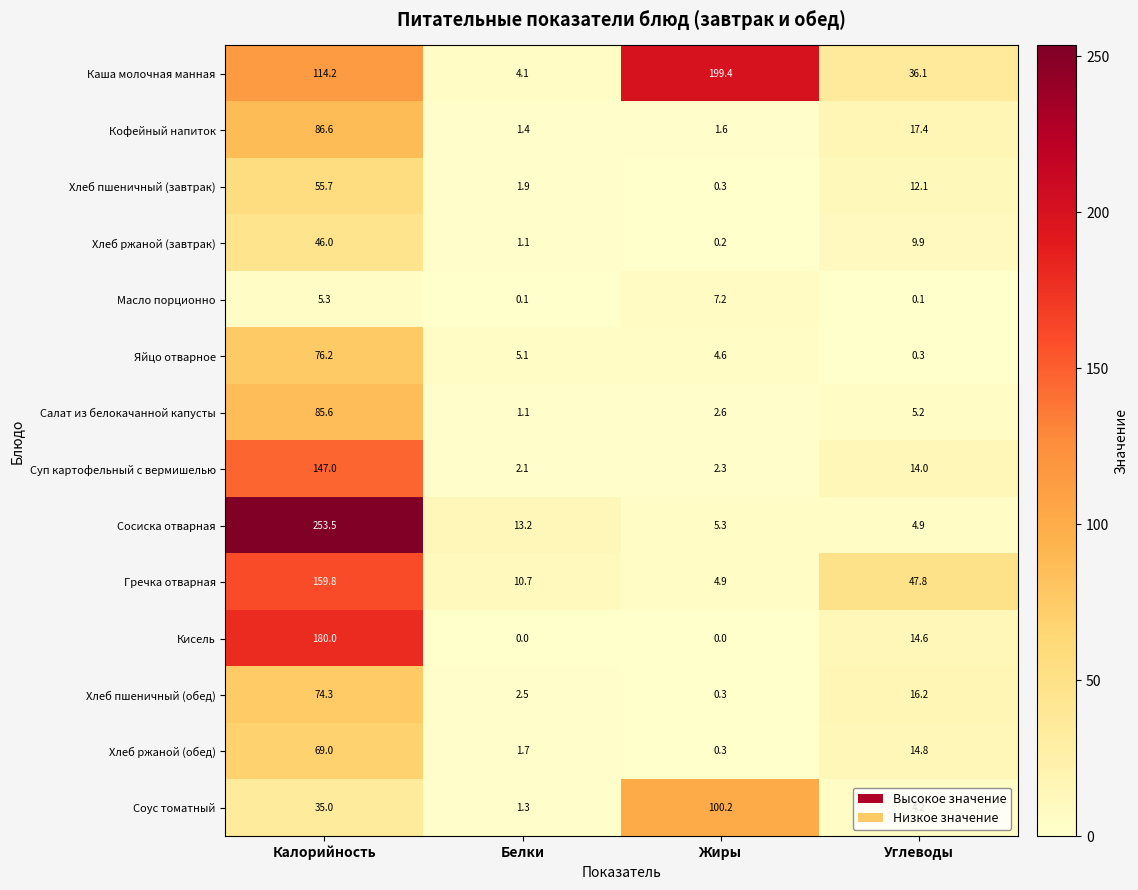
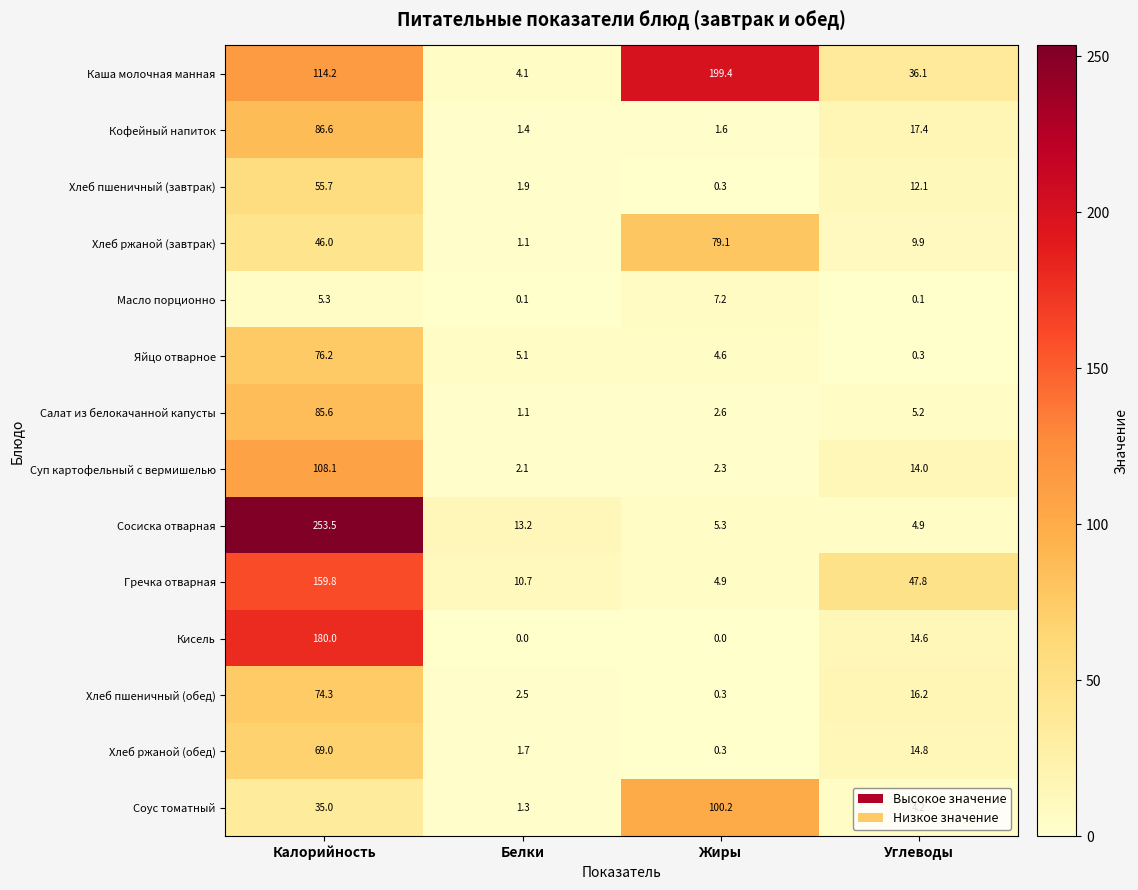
  {
    "Каша молочная манная": {
      "Калорийность": 114.2,
      "Белки": 4.1,
      "Жиры": 199.4,
      "Углеводы": 36.1
    },
    "Кофейный напиток": {
      "Калорийность": 86.6,
      "Белки": 1.4,
      "Жиры": 1.6,
      "Углеводы": 17.4
    },
    "Хлеб пшеничный (завтрак)": {
      "Калорийность": 55.7,
      "Белки": 1.9,
      "Жиры": 0.3,
      "Углеводы": 12.1
    },
    "Хлеб ржаной (завтрак)": {
      "Калорийность": 46.0,
      "Белки": 1.1,
-     "Жиры": 0.2,
+     "Жиры": 79.1,
      "Углеводы": 9.9
    },
    "Масло порционно": {
      "Калорийность": 5.3,
      "Белки": 0.1,
      "Жиры": 7.2,
      "Углеводы": 0.1
    },
    "Яйцо отварное": {
      "Калорийность": 76.2,
      "Белки": 5.1,
      "Жиры": 4.6,
      "Углеводы": 0.3
    },
    "Салат из белокачанной капусты": {
      "Калорийность": 85.6,
      "Белки": 1.1,
      "Жиры": 2.6,
      "Углеводы": 5.2
    },
    "Суп картофельный с вермишелью": {
-     "Калорийность": 147.0,
+     "Калорийность": 108.1,
      "Белки": 2.1,
      "Жиры": 2.3,
      "Углеводы": 14.0
    },
    "Сосиска отварная": {
      "Калорийность": 253.5,
      "Белки": 13.2,
      "Жиры": 5.3,
      "Углеводы": 4.9
    },
    "Гречка отварная": {
      "Калорийность": 159.8,
      "Белки": 10.7,
      "Жиры": 4.9,
      "Углеводы": 47.8
    },
    "Кисель": {
      "Калорийность": 180.0,
      "Белки": 0.0,
      "Жиры": 0.0,
      "Углеводы": 14.6
    },
    "Хлеб пшеничный (обед)": {
      "Калорийность": 74.3,
      "Белки": 2.5,
      "Жиры": 0.3,
      "Углеводы": 16.2
    },
    "Хлеб ржаной (обед)": {
      "Калорийность": 69.0,
      "Белки": 1.7,
      "Жиры": 0.3,
      "Углеводы": 14.8
    },
    "Соус томатный": {
      "Калорийность": 35.0,
      "Белки": 1.3,
      "Жиры": 100.2
    }
  }
